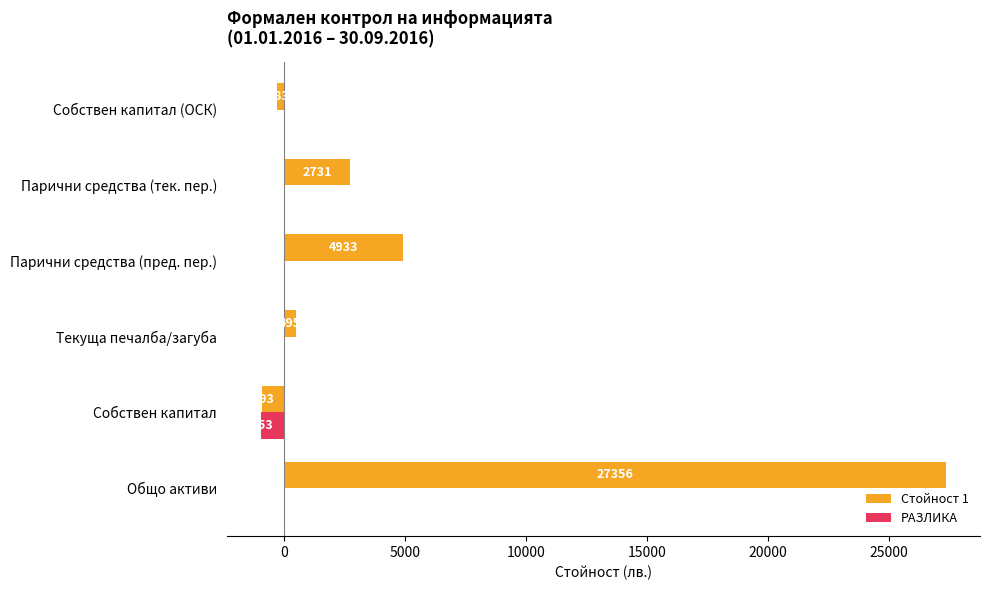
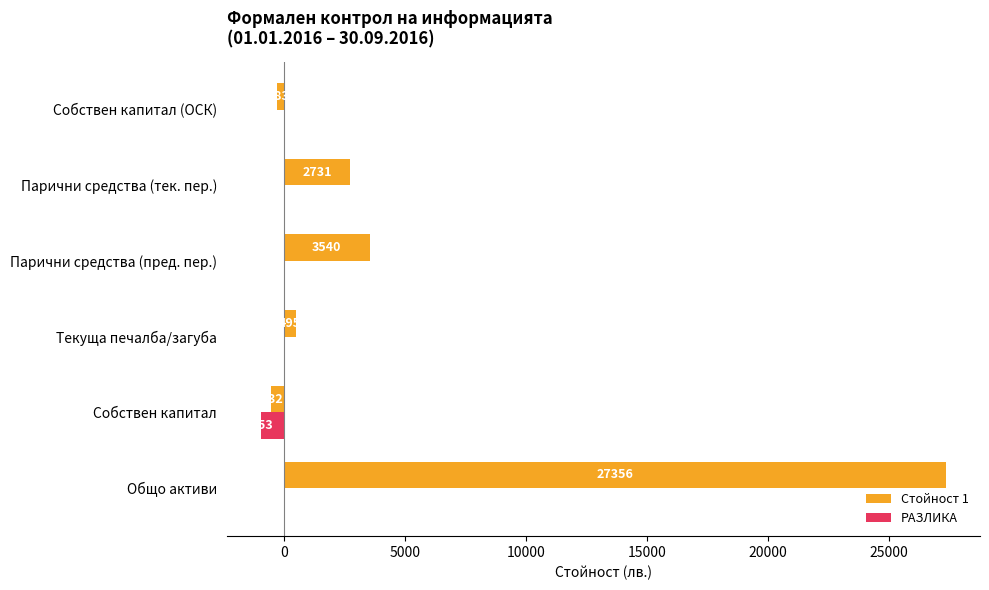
  {
    "Стойност 1": {
      "Парични средства (тек. пер.)": 2731,
-     "Парични средства (пред. пер.)": 4933,
-     "Собствен капитал": -900,
+     "Парични средства (пред. пер.)": 3540,
+     "Собствен капитал": -500,
      "Общо активи": 27356
    },
    "РАЗЛИКА": {
      "Собствен капитал (ОСК)": 0,
      "Парични средства (тек. пер.)": 0,
      "Парични средства (пред. пер.)": 0,
      "Текуща печалба/загуба": 0,
      "Собствен капитал": -1000,
      "Общо активи": 0
    }
  }
